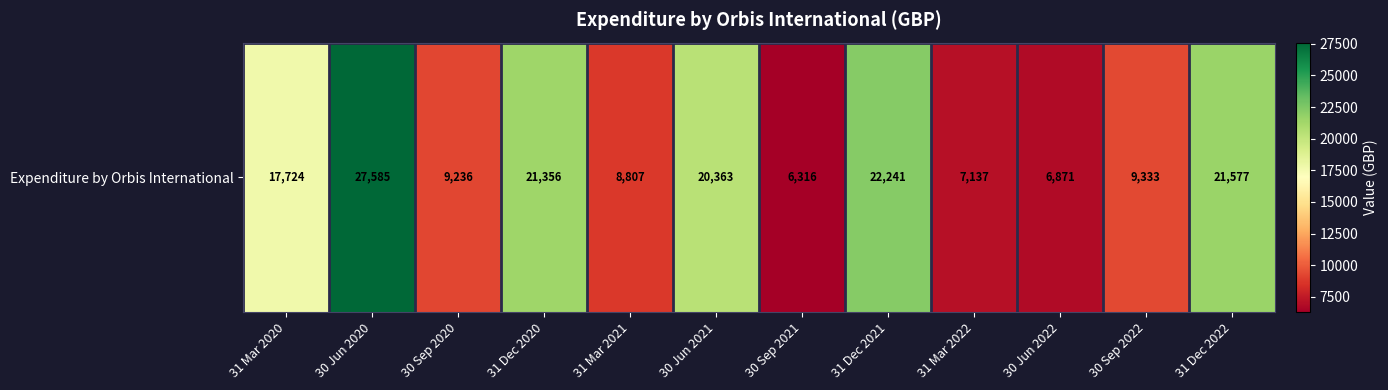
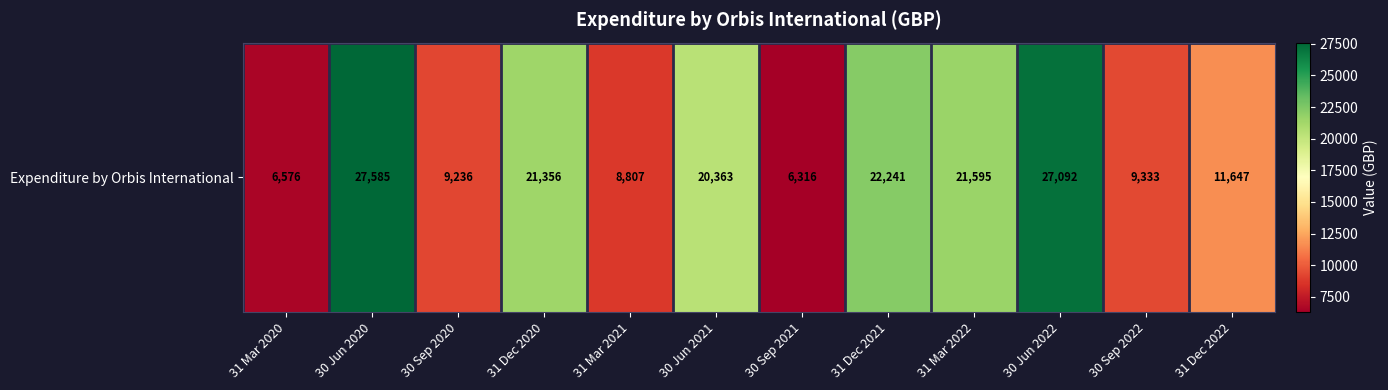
  {
    "Expenditure by Orbis International": {
-     "31 Mar 2020": "17,724",
+     "31 Mar 2020": "6,576",
      "30 Jun 2020": "27,585",
      "30 Sep 2020": "9,236",
      "31 Dec 2020": "21,356",
      "31 Mar 2021": "8,807",
      "30 Jun 2021": "20,363",
      "30 Sep 2021": "6,316",
      "31 Dec 2021": "22,241",
-     "31 Mar 2022": "7,137",
-     "30 Jun 2022": "6,871",
+     "31 Mar 2022": "21,595",
+     "30 Jun 2022": "27,092",
      "30 Sep 2022": "9,333",
-     "31 Dec 2022": "21,577"
+     "31 Dec 2022": "11,647"
    }
  }
